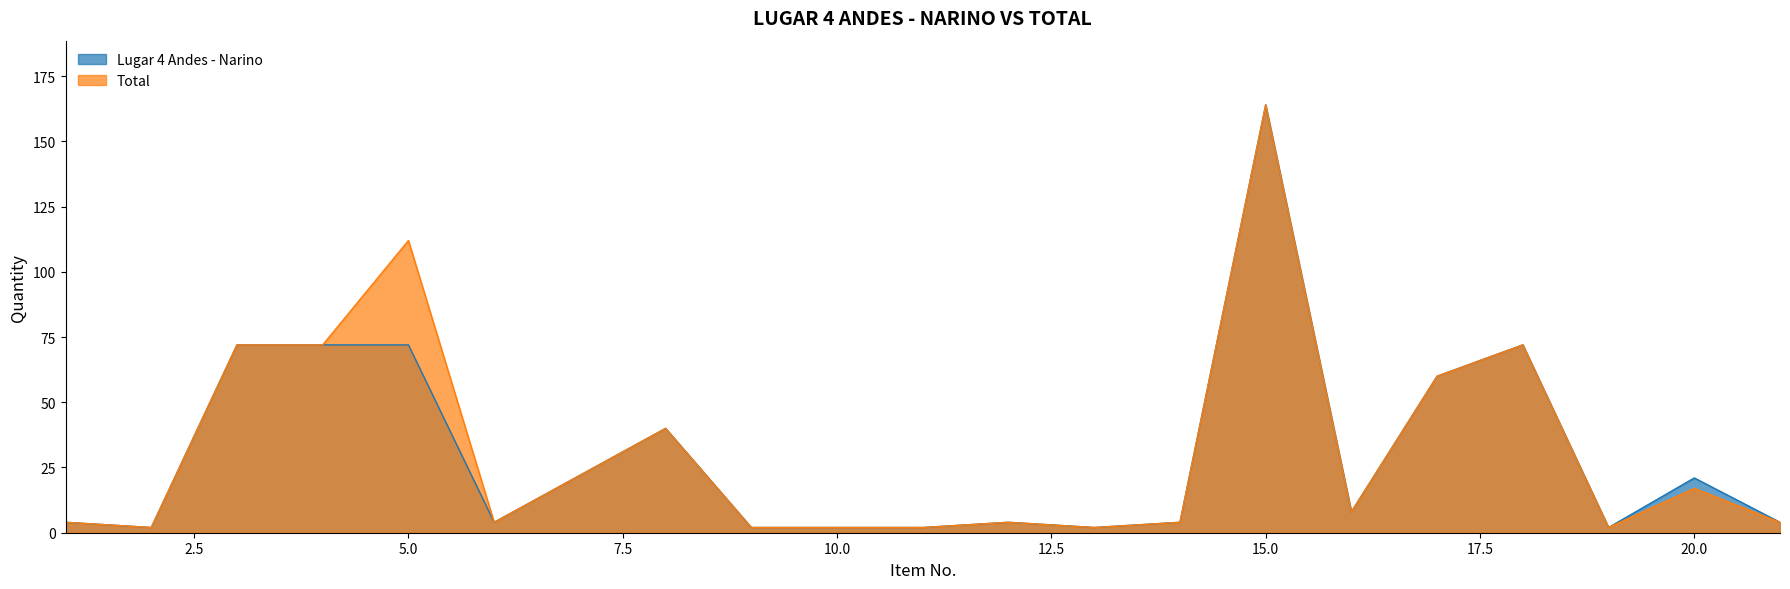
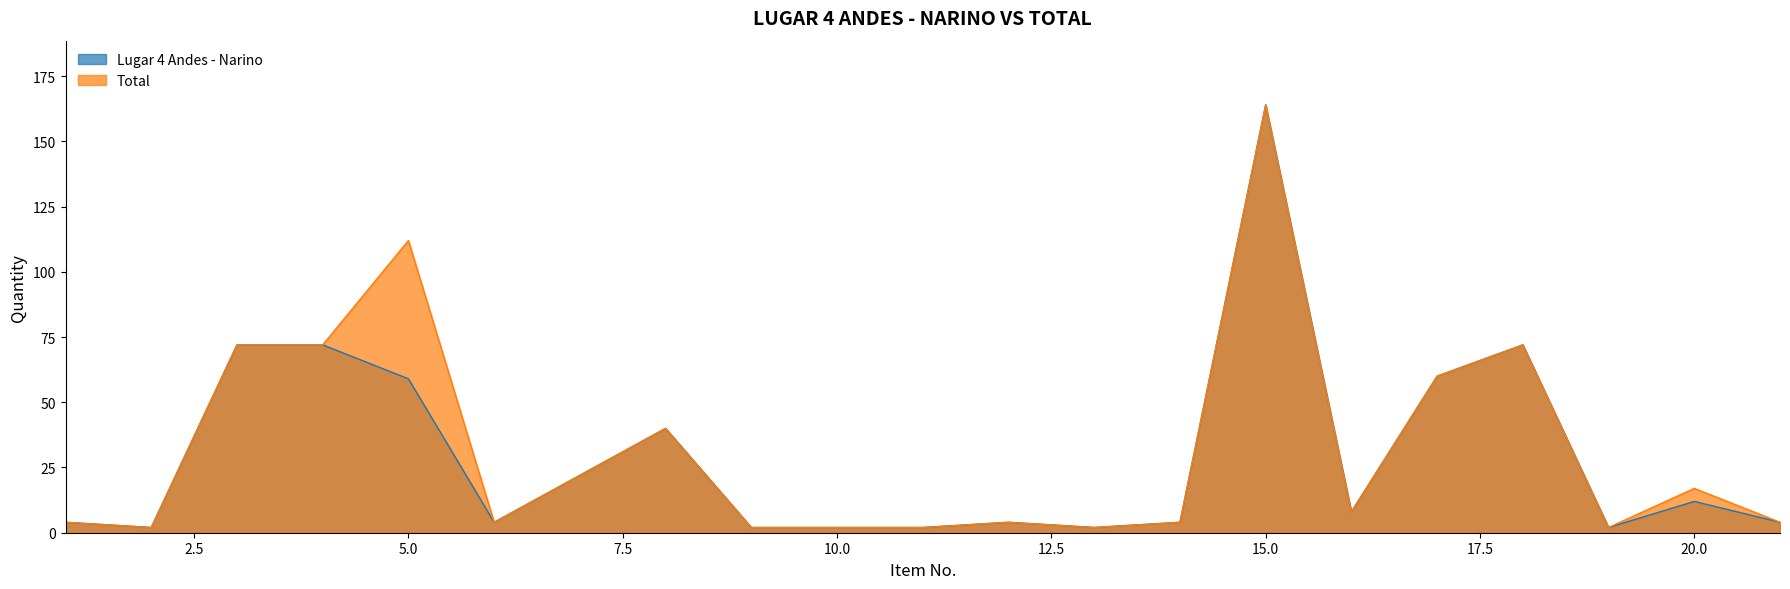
  {
    "Lugar 4 Andes - Narino": {
-     "5.0": 72,
-     "20.0": 21
+     "5.0": 59,
+     "20.0": 12
    },
    "Total": {
      "5.0": 112,
      "20.0": 17
    }
  }
